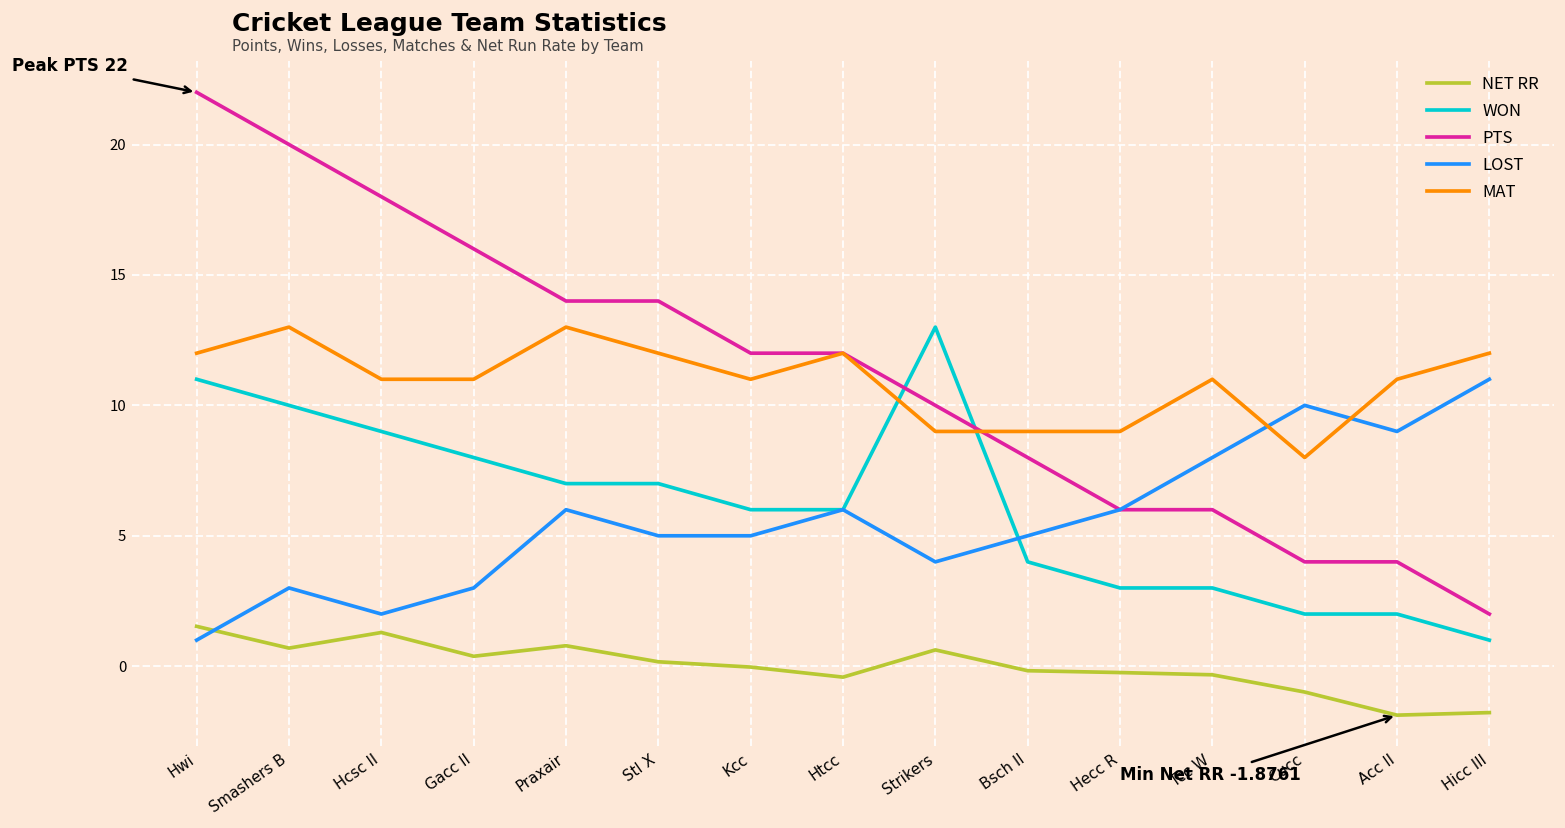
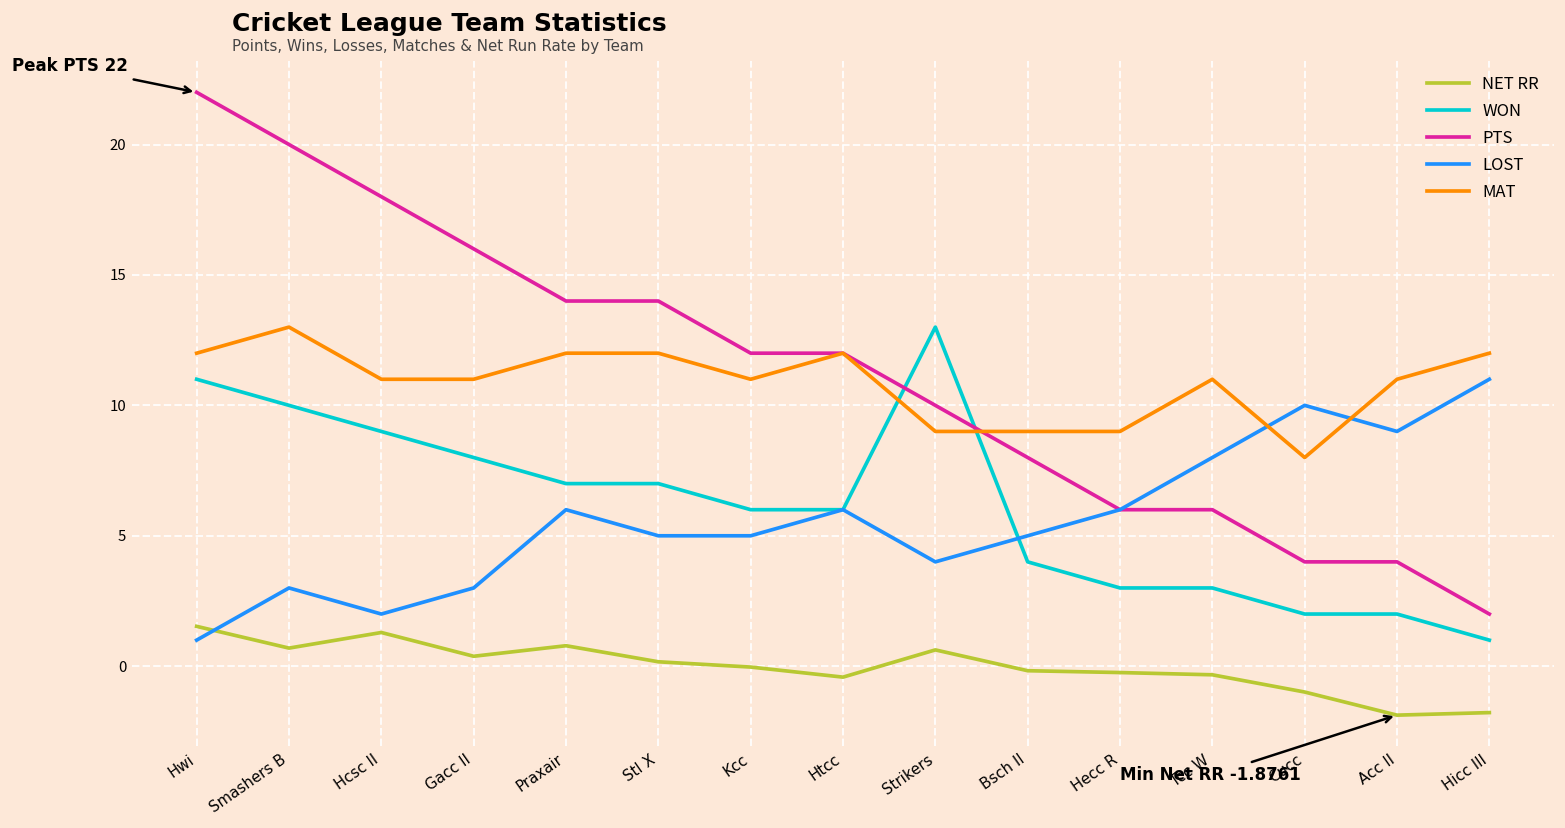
  {
    "NET RR": {
      "Acc II": -1.8761
    },
    "WON": {
      "Hwi": 11,
      "Smashers B": 10,
      "Hcsc II": 9,
      "Gacc II": 8,
      "Praxair": 7,
      "Stl X": 7,
      "Kcc": 6,
      "Strikers": 13,
      "Bsch II": 4,
      "Hecc R": 3,
      "Tcc W": 3,
      "Cucc": 2,
      "Acc II": 2,
      "Hicc III": 1
    },
    "PTS": {
      "Hwi": 22
    },
    "LOST": {
      "Hwi": 1,
      "Smashers B": 3,
      "Hcsc II": 2,
      "Gacc II": 3,
      "Praxair": 6,
      "Stl X": 5,
      "Kcc": 5,
      "Strikers": 4,
      "Bsch II": 5,
      "Tcc W": 8,
      "Cucc": 10,
      "Acc II": 9,
      "Hicc III": 11
    },
    "MAT": {
      "Hwi": 12,
      "Smashers B": 13,
      "Hcsc II": 11,
      "Gacc II": 11,
-     "Praxair": 13,
+     "Praxair": 12,
      "Stl X": 12,
      "Kcc": 11,
      "Strikers": 9,
      "Bsch II": 9,
      "Hecc R": 9,
      "Tcc W": 11,
      "Cucc": 8,
      "Acc II": 11,
      "Hicc III": 12
    }
  }
